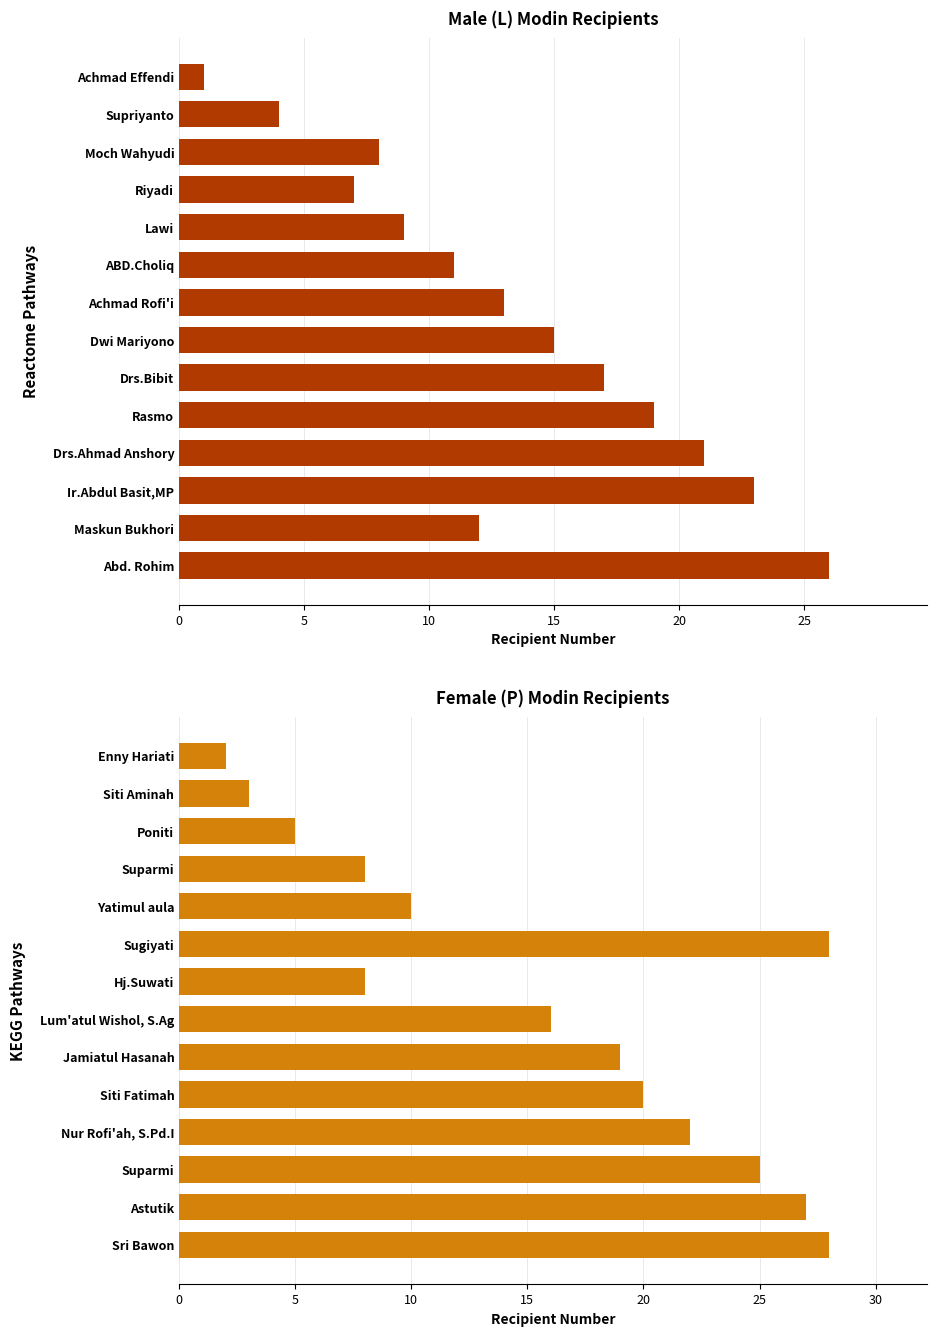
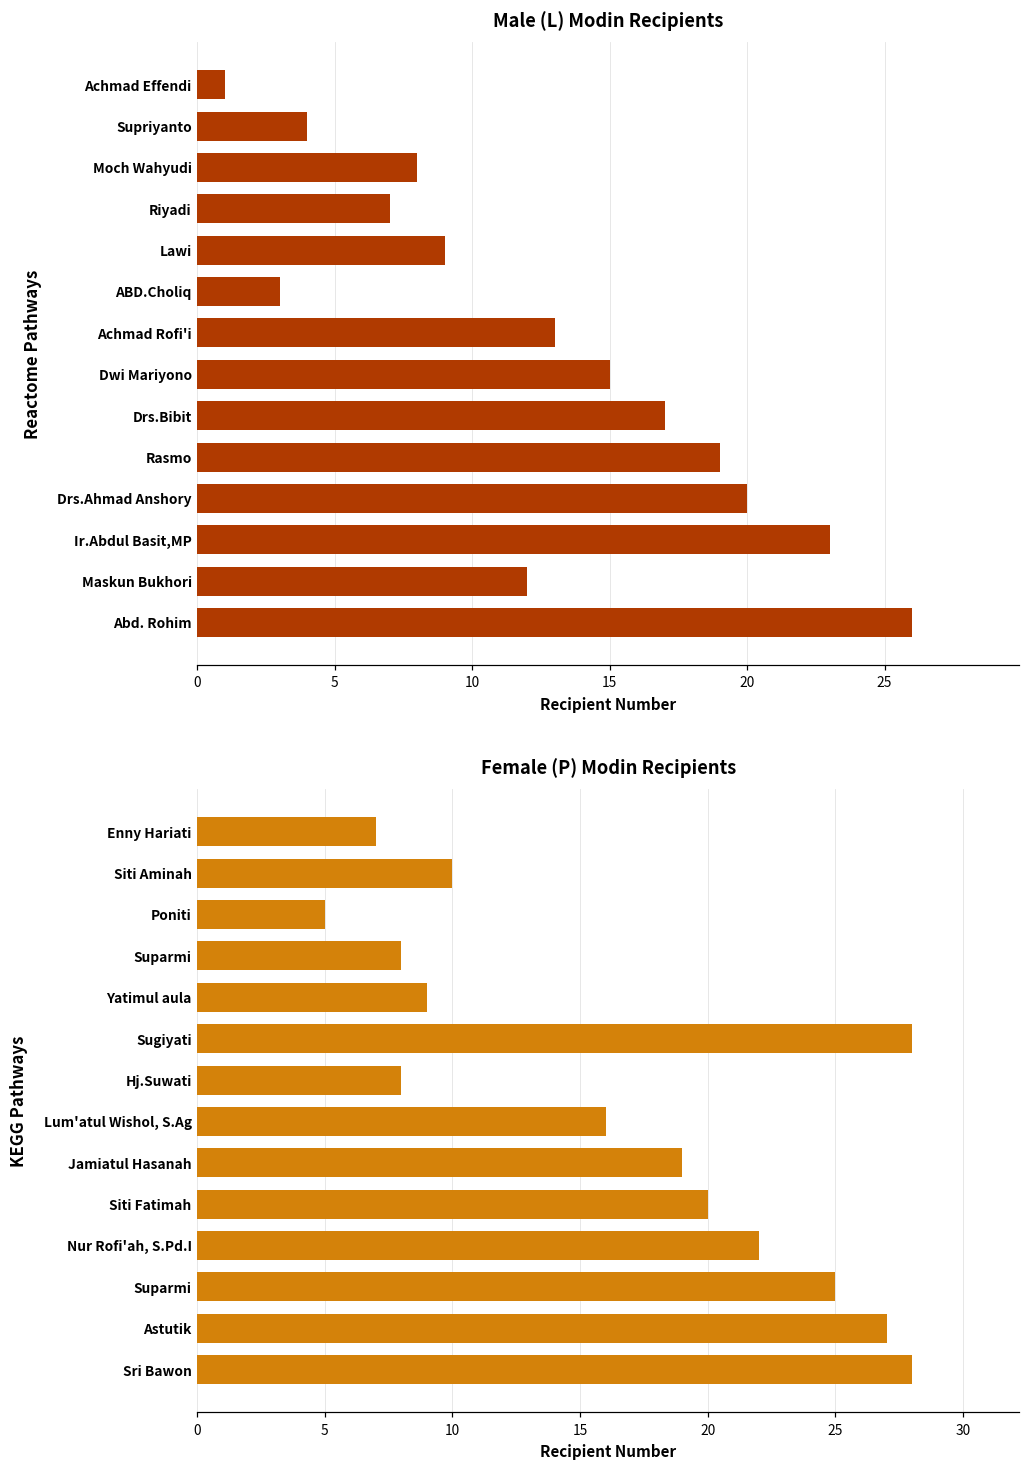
  {
    "Male (L) Modin Recipients": {
      "Achmad Effendi": 1,
      "Supriyanto": 4,
      "Moch Wahyudi": 8,
      "Riyadi": 7,
      "Lawi": 9,
-     "ABD.Choliq": 11,
+     "ABD.Choliq": 3,
      "Achmad Rofi'i": 13,
      "Dwi Mariyono": 15,
      "Drs.Bibit": 17,
      "Rasmo": 19,
-     "Drs.Ahmad Anshory": 21,
+     "Drs.Ahmad Anshory": 20,
      "Ir.Abdul Basit,MP": 23,
      "Maskun Bukhori": 12,
      "Abd. Rohim": 26
    },
    "Female (P) Modin Recipients": {
-     "Enny Hariati": 2,
-     "Siti Aminah": 3,
+     "Enny Hariati": 7,
+     "Siti Aminah": 10,
      "Poniti": 5,
-     "Yatimul aula": 10,
+     "Yatimul aula": 9,
      "Sugiyati": 28,
      "Hj.Suwati": 8,
      "Lum'atul Wishol, S.Ag": 16,
      "Jamiatul Hasanah": 19,
      "Siti Fatimah": 20,
      "Nur Rofi'ah, S.Pd.I": 22,
      "Astutik": 27,
      "Sri Bawon": 28
    }
  }
